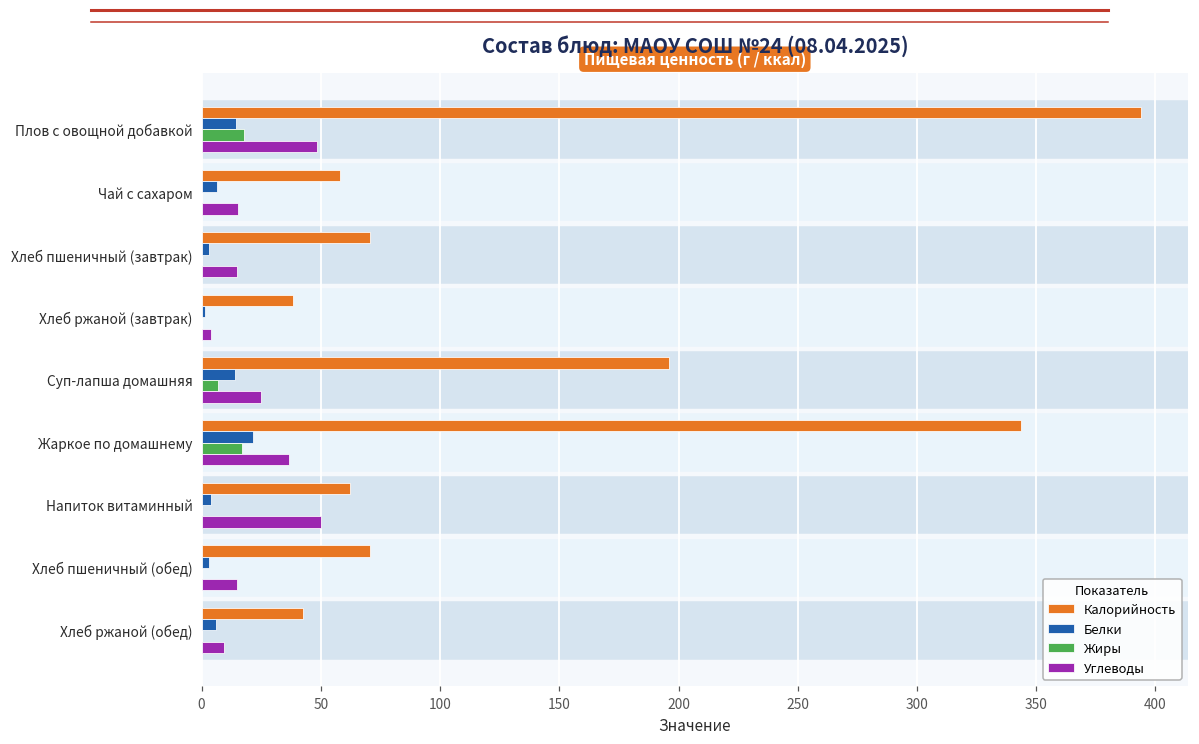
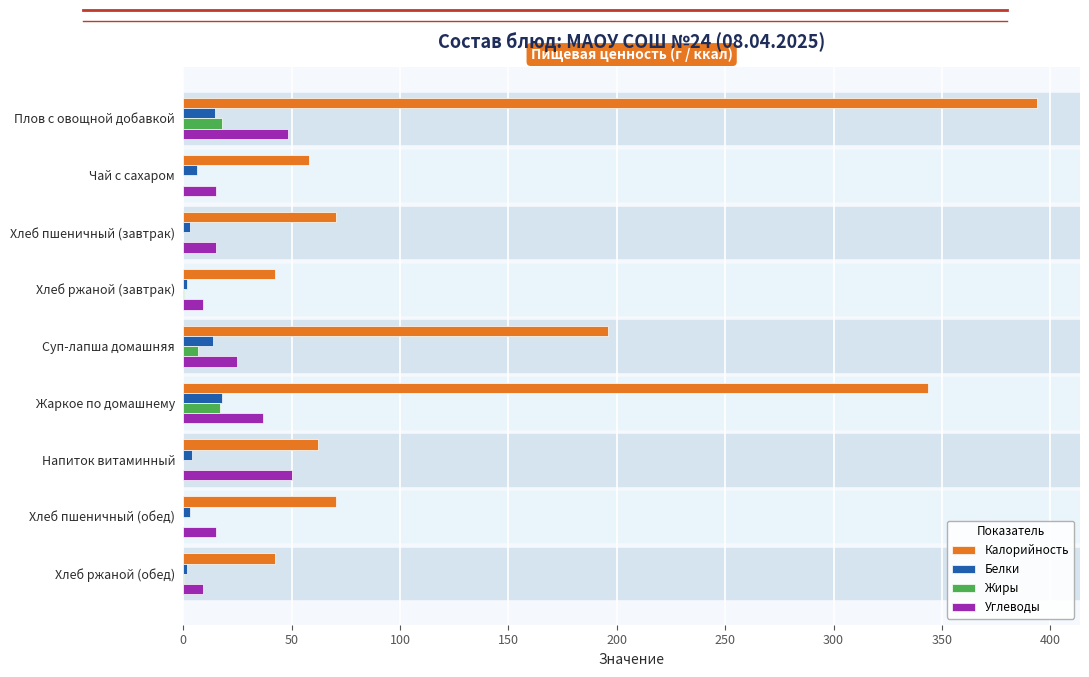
  {
    "Калорийность": {
      "Плов с овощной добавкой": 394,
      "Чай с сахаром": 58,
      "Хлеб пшеничный (завтрак)": 71,
-     "Хлеб ржаной (завтрак)": 38,
+     "Хлеб ржаной (завтрак)": 42,
      "Суп-лапша домашняя": 196,
      "Жаркое по домашнему": 344,
      "Напиток витаминный": 62,
      "Хлеб пшеничный (обед)": 71,
      "Хлеб ржаной (обед)": 42
    },
    "Белки": {
      "Плов с овощной добавкой": 15,
      "Чай с сахаром": 6,
      "Хлеб пшеничный (завтрак)": 3,
      "Хлеб ржаной (завтрак)": 2,
      "Суп-лапша домашняя": 14,
-     "Жаркое по домашнему": 22,
+     "Жаркое по домашнему": 18,
      "Напиток витаминный": 4,
      "Хлеб пшеничный (обед)": 3,
-     "Хлеб ржаной (обед)": 6
+     "Хлеб ржаной (обед)": 2
    },
    "Жиры": {
      "Плов с овощной добавкой": 18,
      "Чай с сахаром": 0,
      "Хлеб пшеничный (завтрак)": 0,
      "Суп-лапша домашняя": 7,
      "Жаркое по домашнему": 17,
      "Напиток витаминный": 0,
      "Хлеб пшеничный (обед)": 0
    },
    "Углеводы": {
      "Плов с овощной добавкой": 49,
      "Чай с сахаром": 15,
      "Хлеб пшеничный (завтрак)": 15,
-     "Хлеб ржаной (завтрак)": 4,
+     "Хлеб ржаной (завтрак)": 9,
      "Суп-лапша домашняя": 25,
      "Жаркое по домашнему": 37,
      "Напиток витаминный": 50,
      "Хлеб пшеничный (обед)": 15,
      "Хлеб ржаной (обед)": 9
    }
  }
